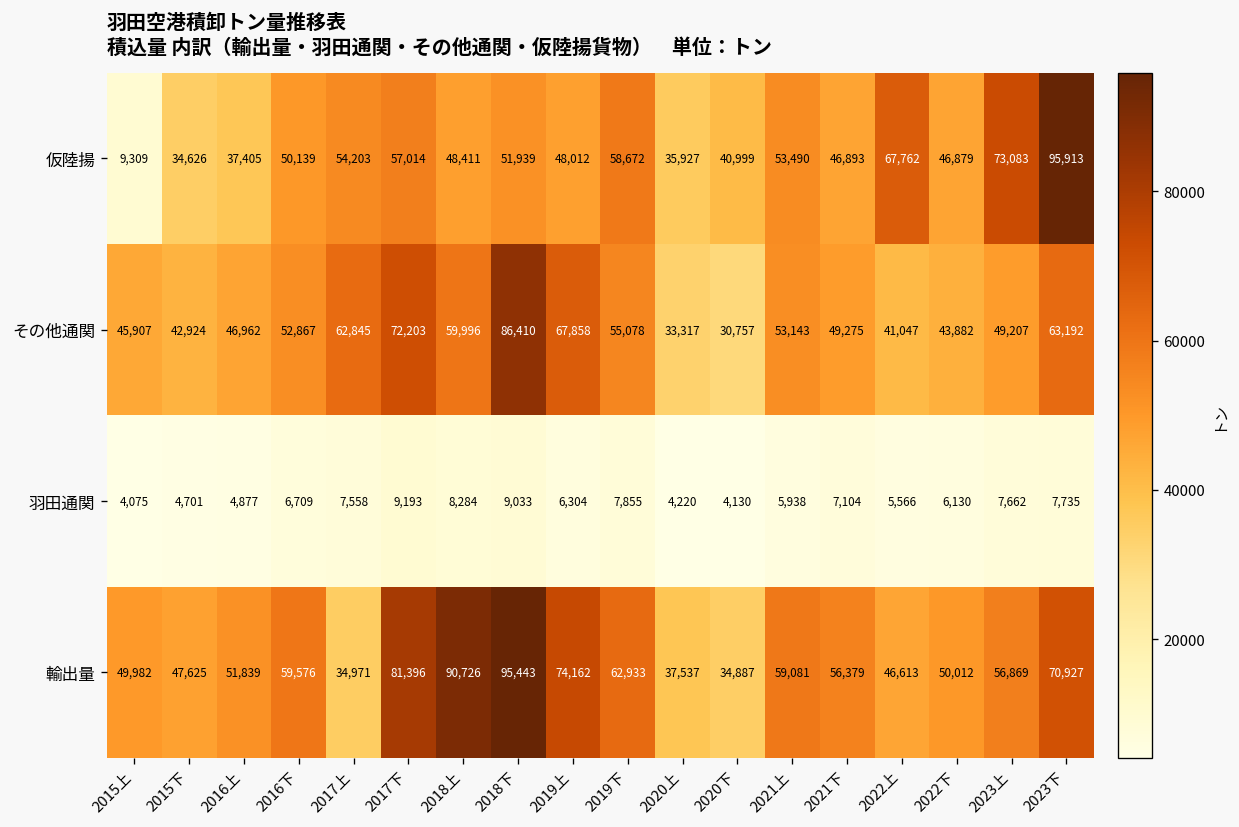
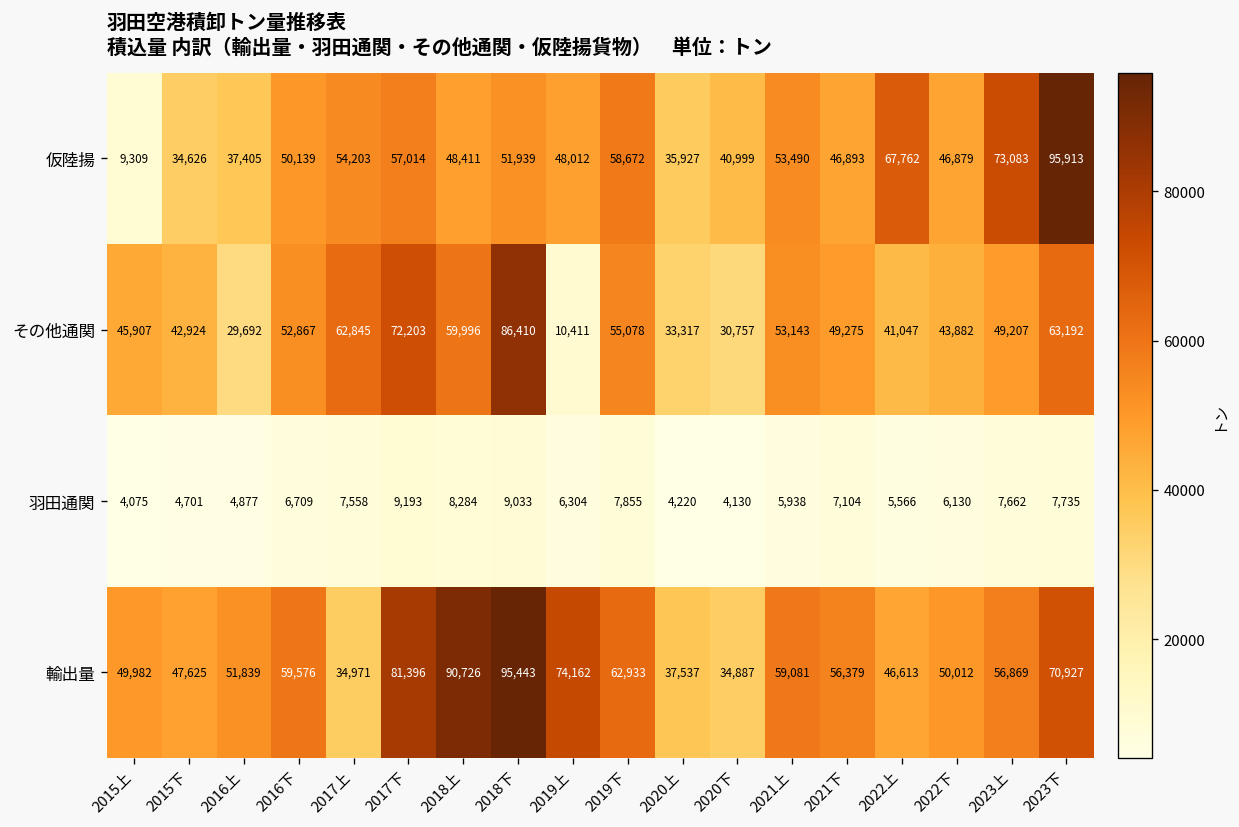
  {
    "仮陸揚": {
      "2015上": "9,309",
      "2015下": "34,626",
      "2016上": "37,405",
      "2016下": "50,139",
      "2017上": "54,203",
      "2017下": "57,014",
      "2018上": "48,411",
      "2018下": "51,939",
      "2019上": "48,012",
      "2019下": "58,672",
      "2020上": "35,927",
      "2020下": "40,999",
      "2021上": "53,490",
      "2021下": "46,893",
      "2022上": "67,762",
      "2022下": "46,879",
      "2023上": "73,083",
      "2023下": "95,913"
    },
    "その他通関": {
      "2015上": "45,907",
      "2015下": "42,924",
-     "2016上": "46,962",
+     "2016上": "29,692",
      "2016下": "52,867",
      "2017上": "62,845",
      "2017下": "72,203",
      "2018上": "59,996",
      "2018下": "86,410",
-     "2019上": "67,858",
+     "2019上": "10,411",
      "2019下": "55,078",
      "2020上": "33,317",
      "2020下": "30,757",
      "2021上": "53,143",
      "2021下": "49,275",
      "2022上": "41,047",
      "2022下": "43,882",
      "2023上": "49,207",
      "2023下": "63,192"
    },
    "羽田通関": {
      "2015上": "4,075",
      "2015下": "4,701",
      "2016上": "4,877",
      "2016下": "6,709",
      "2017上": "7,558",
      "2017下": "9,193",
      "2018上": "8,284",
      "2018下": "9,033",
      "2019上": "6,304",
      "2019下": "7,855",
      "2020上": "4,220",
      "2020下": "4,130",
      "2021上": "5,938",
      "2021下": "7,104",
      "2022上": "5,566",
      "2022下": "6,130",
      "2023上": "7,662",
      "2023下": "7,735"
    },
    "輸出量": {
      "2015上": "49,982",
      "2015下": "47,625",
      "2016上": "51,839",
      "2016下": "59,576",
      "2017上": "34,971",
      "2017下": "81,396",
      "2018上": "90,726",
      "2018下": "95,443",
      "2019上": "74,162",
      "2019下": "62,933",
      "2020上": "37,537",
      "2020下": "34,887",
      "2021上": "59,081",
      "2021下": "56,379",
      "2022上": "46,613",
      "2022下": "50,012",
      "2023上": "56,869",
      "2023下": "70,927"
    }
  }
